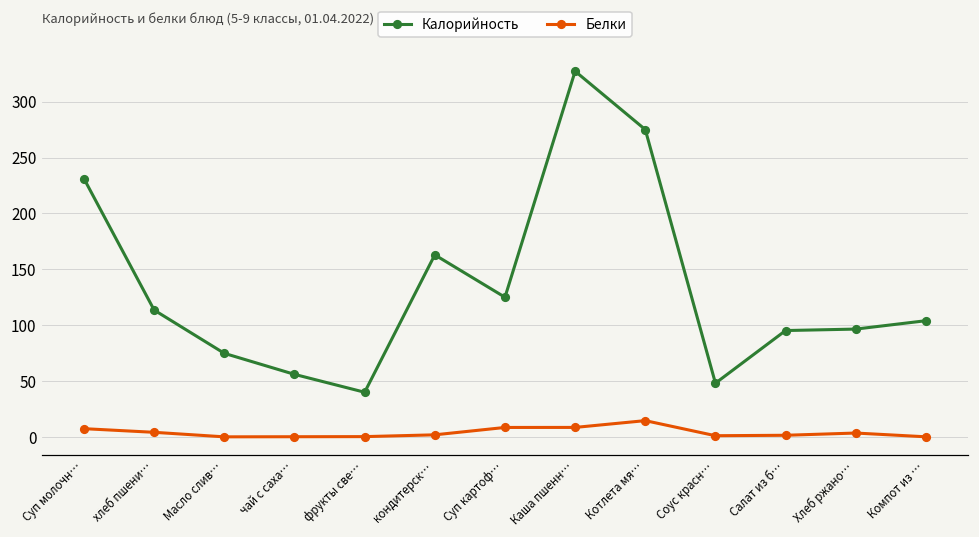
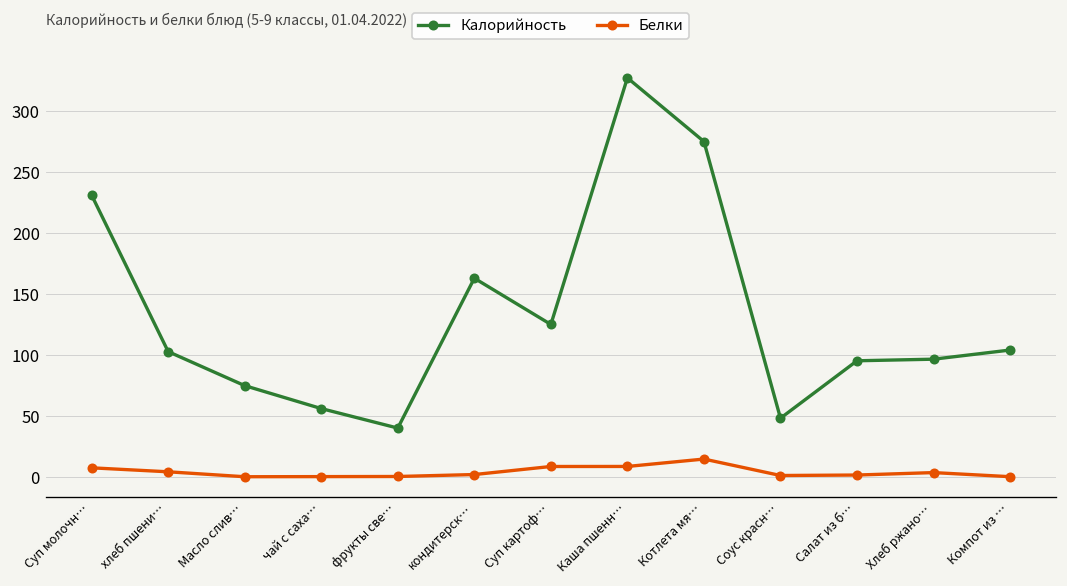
  {
    "Калорийность": {
      "Суп молочн…": 231,
-     "хлеб пшени…": 114,
+     "хлеб пшени…": 103,
      "Масло слив…": 75,
      "чай с саха…": 56,
      "фрукты све…": 40,
      "кондитерск…": 163,
      "Суп картоф…": 125,
      "Каша пшенн…": 327,
      "Котлета мя…": 275,
      "Соус красн…": 48,
      "Салат из б…": 95,
      "Хлеб ржано…": 97,
      "Компот из …": 104
    },
    "Белки": {
      "Суп молочн…": 7,
      "хлеб пшени…": 4,
      "Масло слив…": 0,
      "чай с саха…": 0,
      "фрукты све…": 0,
      "кондитерск…": 2,
      "Суп картоф…": 9,
      "Каша пшенн…": 9,
      "Котлета мя…": 15,
      "Соус красн…": 1,
      "Салат из б…": 2,
      "Хлеб ржано…": 4,
      "Компот из …": 0
    }
  }
